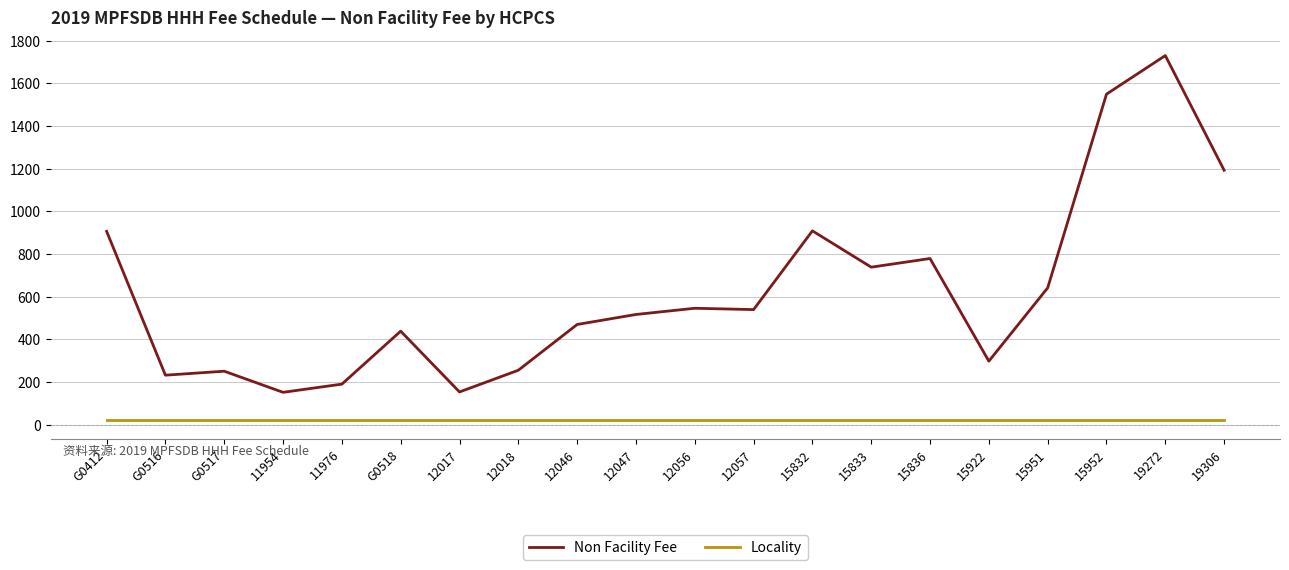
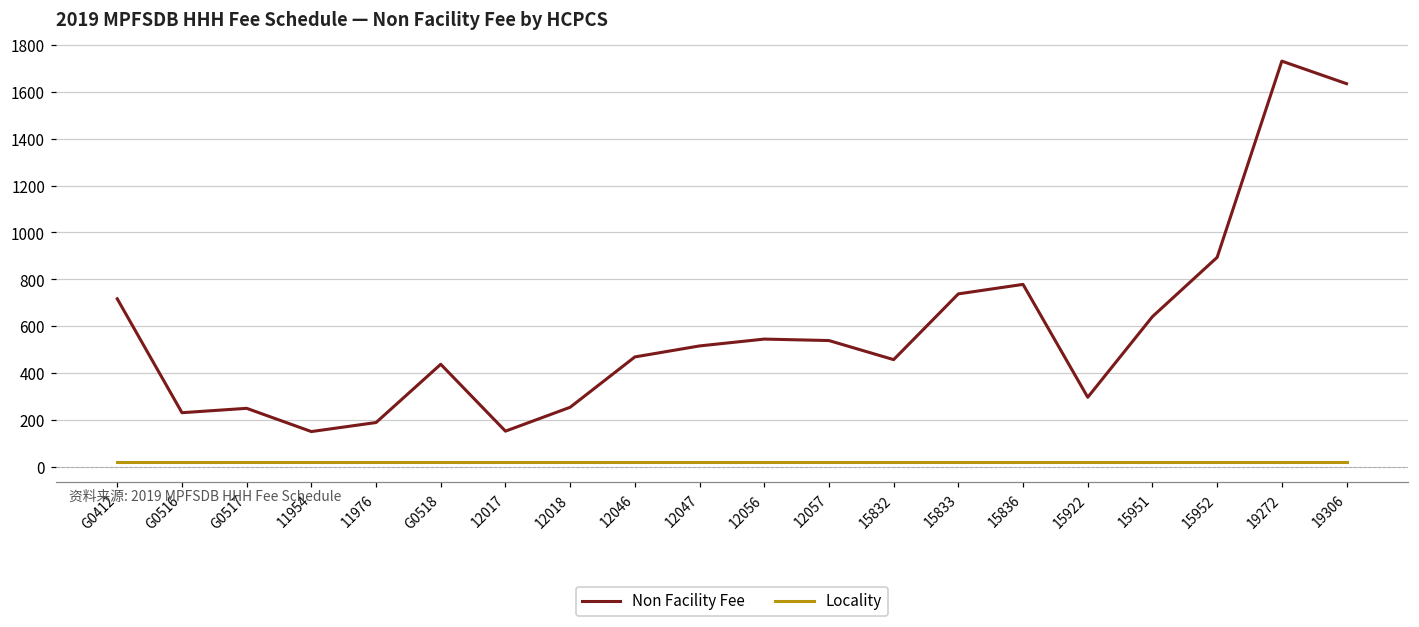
  {
    "Non Facility Fee": {
-     "G0412": 910,
+     "G0412": 720,
      "G0516": 230,
      "G0517": 250,
      "11954": 150,
      "11976": 190,
      "G0518": 440,
      "12017": 150,
      "12018": 250,
      "12046": 470,
      "12047": 520,
      "12056": 550,
      "12057": 540,
-     "15832": 910,
+     "15832": 460,
      "15833": 740,
      "15836": 780,
      "15922": 300,
      "15951": 640,
-     "15952": 1550,
+     "15952": 890,
      "19272": 1730,
-     "19306": 1190
+     "19306": 1630
    },
    "Locality": {
      "G0412": 20,
      "G0516": 20,
      "G0517": 20,
      "11954": 20,
      "11976": 20,
      "G0518": 20,
      "12017": 20,
      "12018": 20,
      "12046": 20,
      "12047": 20,
      "12056": 20,
      "12057": 20,
      "15832": 20,
      "15833": 20,
      "15836": 20,
      "15922": 20,
      "15951": 20,
      "15952": 20,
      "19272": 20,
      "19306": 20
    }
  }
